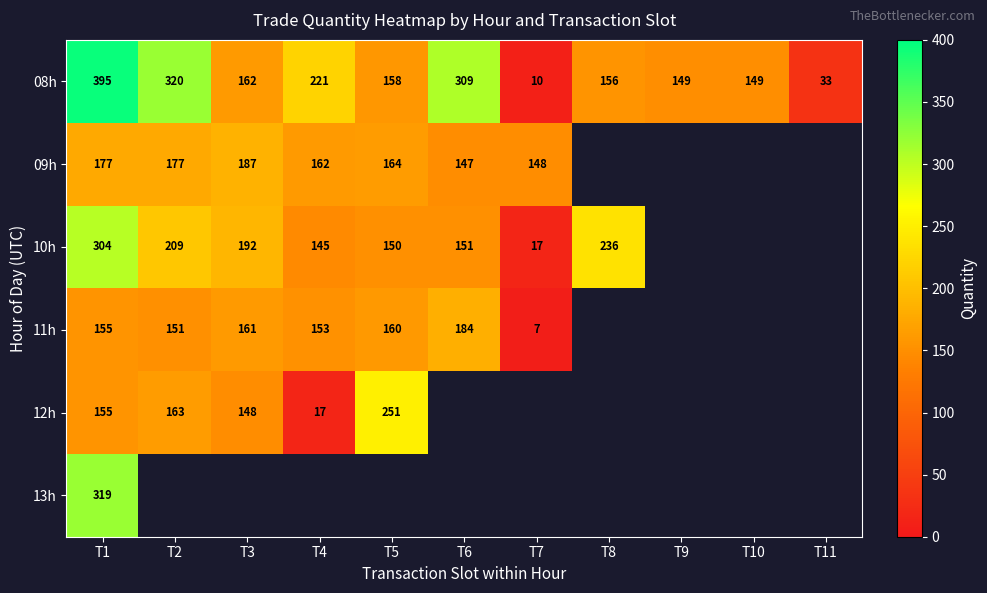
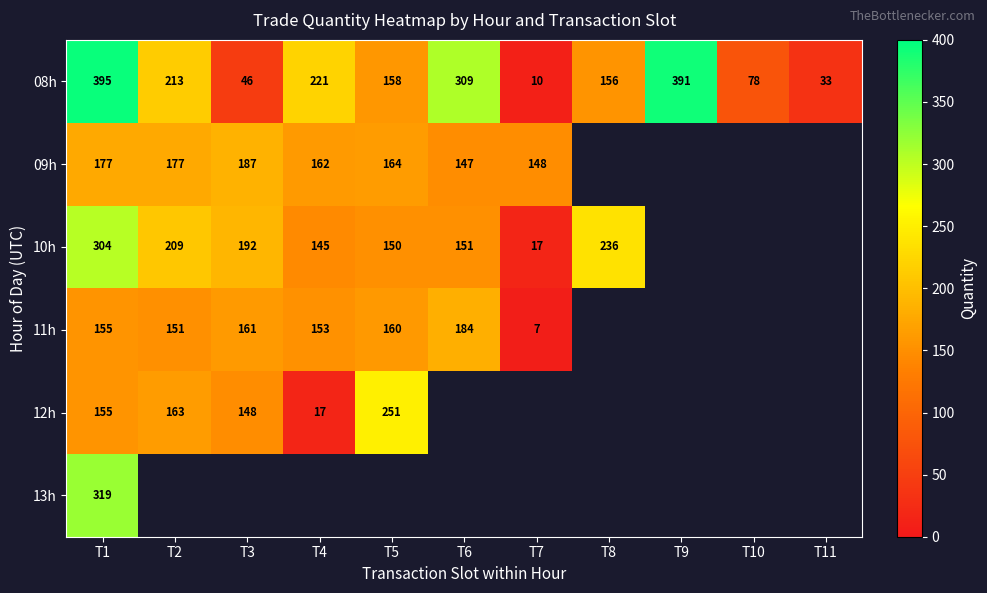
  {
    "08h": {
      "T1": 395,
-     "T2": 320,
-     "T3": 162,
+     "T2": 213,
+     "T3": 46,
      "T4": 221,
      "T5": 158,
      "T6": 309,
      "T7": 10,
      "T8": 156,
-     "T9": 149,
-     "T10": 149,
+     "T9": 391,
+     "T10": 78,
      "T11": 33
    },
    "09h": {
      "T1": 177,
      "T2": 177,
      "T3": 187,
      "T4": 162,
      "T5": 164,
      "T6": 147,
      "T7": 148
    },
    "10h": {
      "T1": 304,
      "T2": 209,
      "T3": 192,
      "T4": 145,
      "T5": 150,
      "T6": 151,
      "T7": 17,
      "T8": 236
    },
    "11h": {
      "T1": 155,
      "T2": 151,
      "T3": 161,
      "T4": 153,
      "T5": 160,
      "T6": 184,
      "T7": 7
    },
    "12h": {
      "T1": 155,
      "T2": 163,
      "T3": 148,
      "T4": 17,
      "T5": 251
    },
    "13h": {
      "T1": 319
    }
  }
